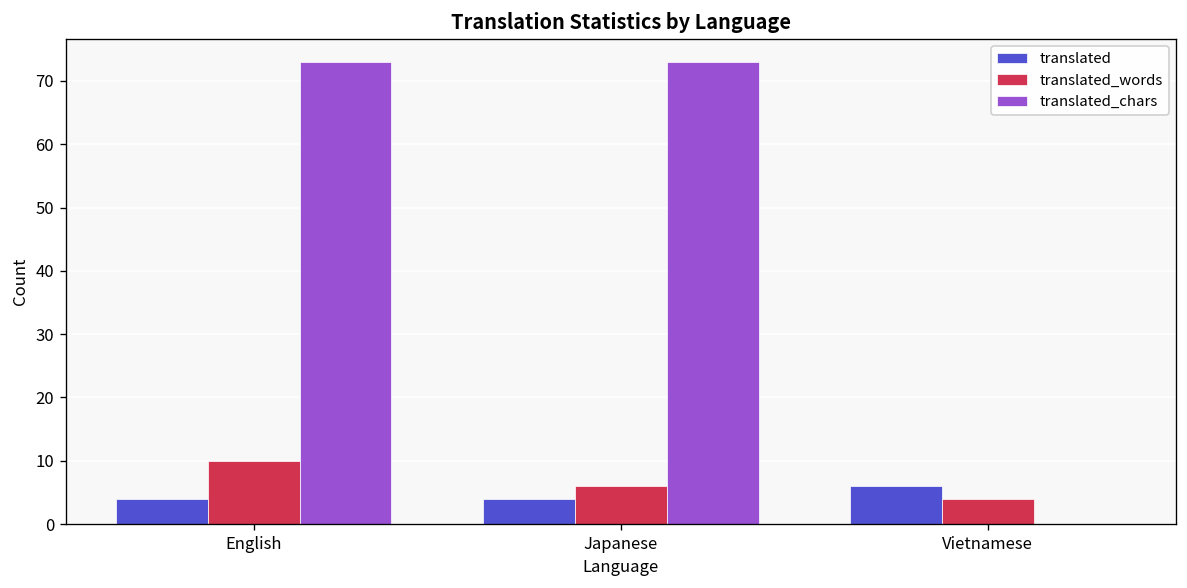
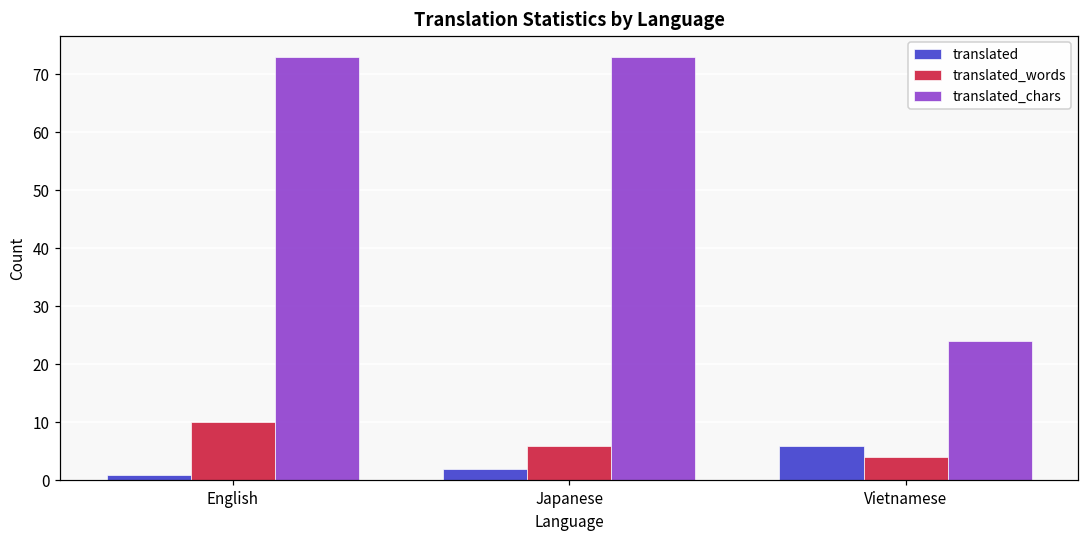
  {
    "translated": {
-     "English": 4,
-     "Japanese": 4,
+     "English": 1,
+     "Japanese": 2,
      "Vietnamese": 6
    },
    "translated_words": {
      "English": 10,
      "Japanese": 6,
      "Vietnamese": 4
    },
    "translated_chars": {
      "English": 73,
      "Japanese": 73,
-     "Vietnamese": 0
+     "Vietnamese": 24
    }
  }
